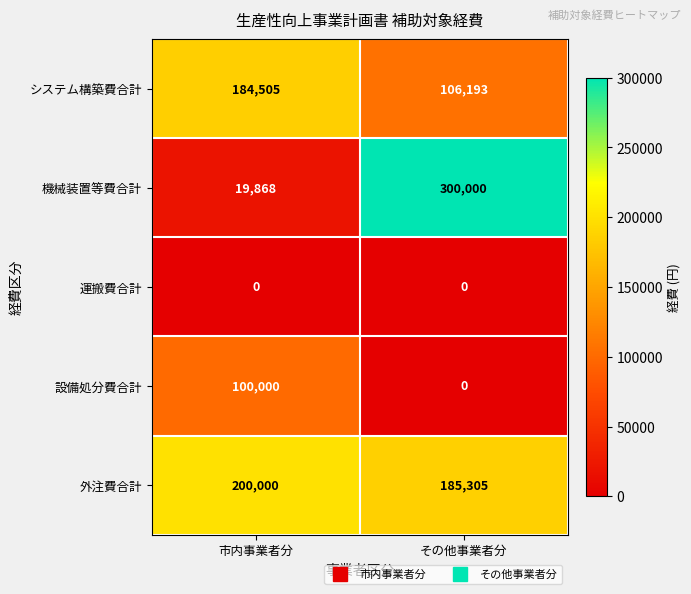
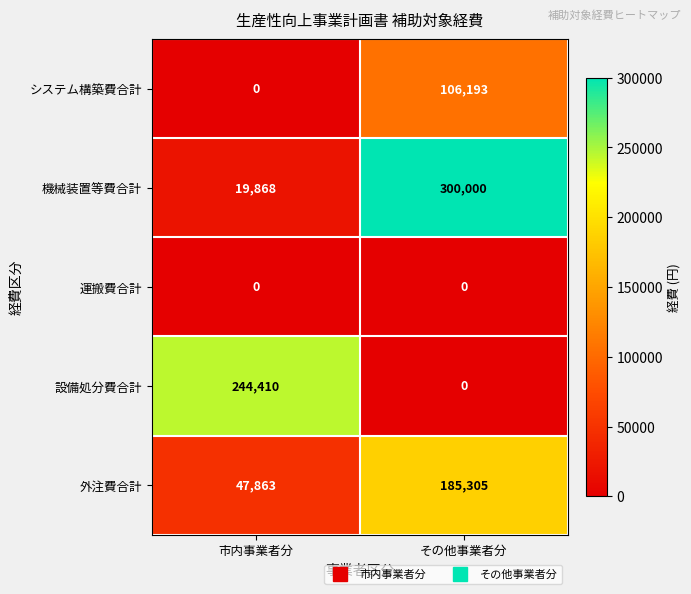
  {
    "システム構築費合計": {
-     "市内事業者分": "184,505",
+     "市内事業者分": "0",
      "その他事業者分": "106,193"
    },
    "機械装置等費合計": {
      "市内事業者分": "19,868",
      "その他事業者分": "300,000"
    },
    "運搬費合計": {
      "市内事業者分": "0",
      "その他事業者分": "0"
    },
    "設備処分費合計": {
-     "市内事業者分": "100,000",
+     "市内事業者分": "244,410",
      "その他事業者分": "0"
    },
    "外注費合計": {
-     "市内事業者分": "200,000",
+     "市内事業者分": "47,863",
      "その他事業者分": "185,305"
    }
  }
